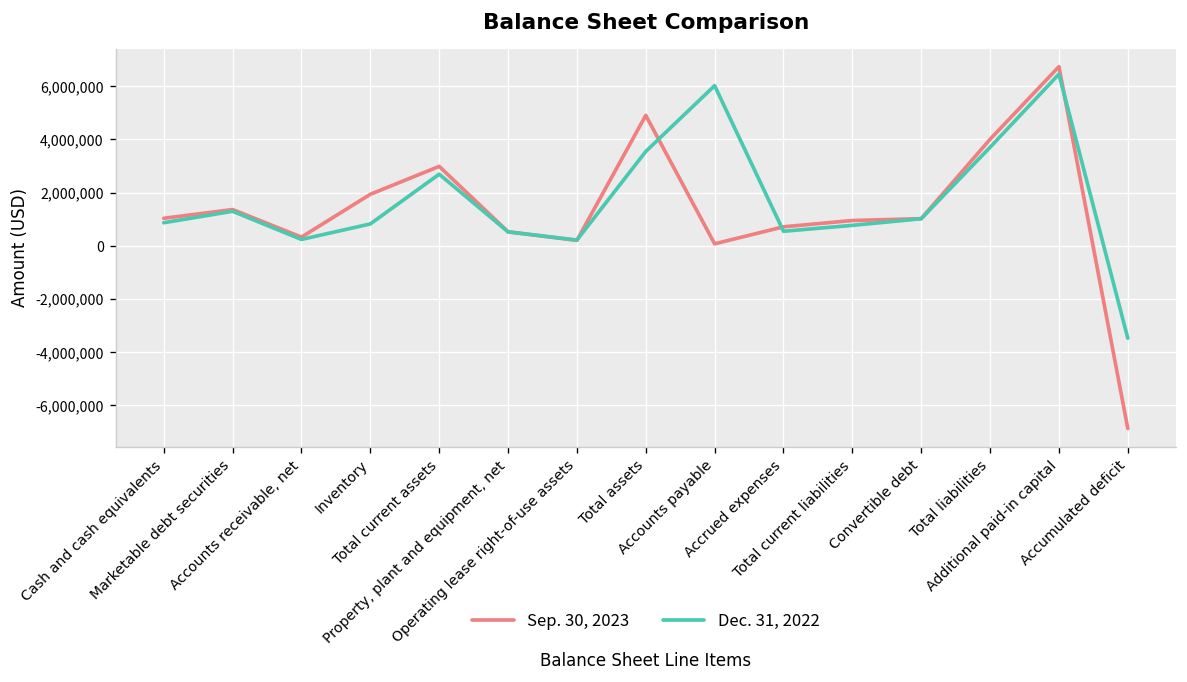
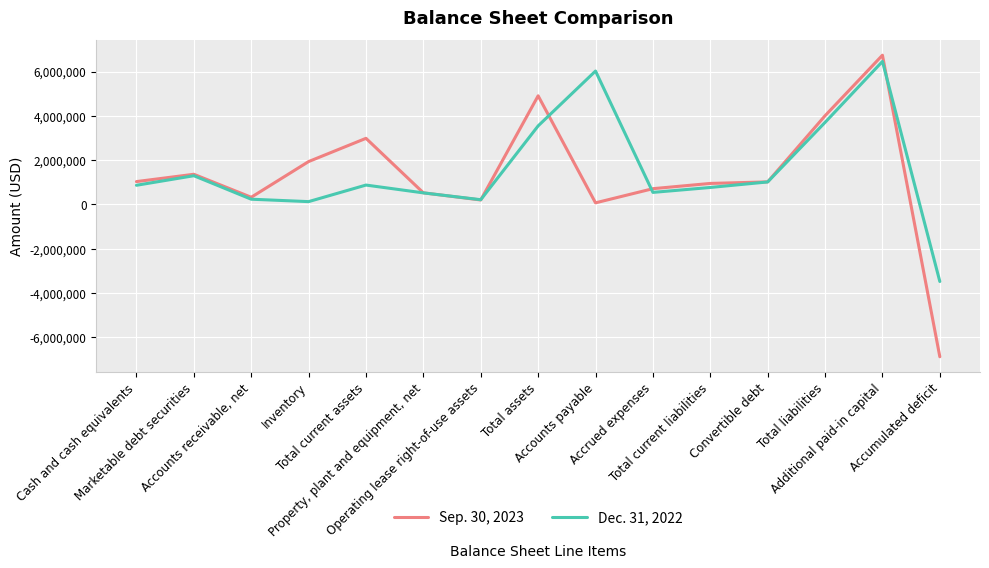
  {
    "Sep. 30, 2023": {
      "Cash and cash equivalents": "1,000,000",
      "Inventory": "1,900,000",
      "Total current assets": "3,000,000",
      "Total assets": "4,900,000",
      "Accounts payable": "100,000",
      "Accrued expenses": "700,000",
      "Total current liabilities": "900,000",
      "Total liabilities": "4,000,000",
      "Additional paid-in capital": "6,700,000",
      "Accumulated deficit": "-6,900,000"
    },
    "Dec. 31, 2022": {
      "Cash and cash equivalents": "900,000",
-     "Inventory": "800,000",
-     "Total current assets": "2,700,000",
+     "Inventory": "100,000",
+     "Total current assets": "900,000",
      "Total assets": "3,500,000",
      "Accounts payable": "6,000,000",
      "Accrued expenses": "500,000",
      "Total current liabilities": "800,000",
      "Total liabilities": "3,700,000",
      "Additional paid-in capital": "6,500,000",
      "Accumulated deficit": "-3,500,000"
    }
  }
